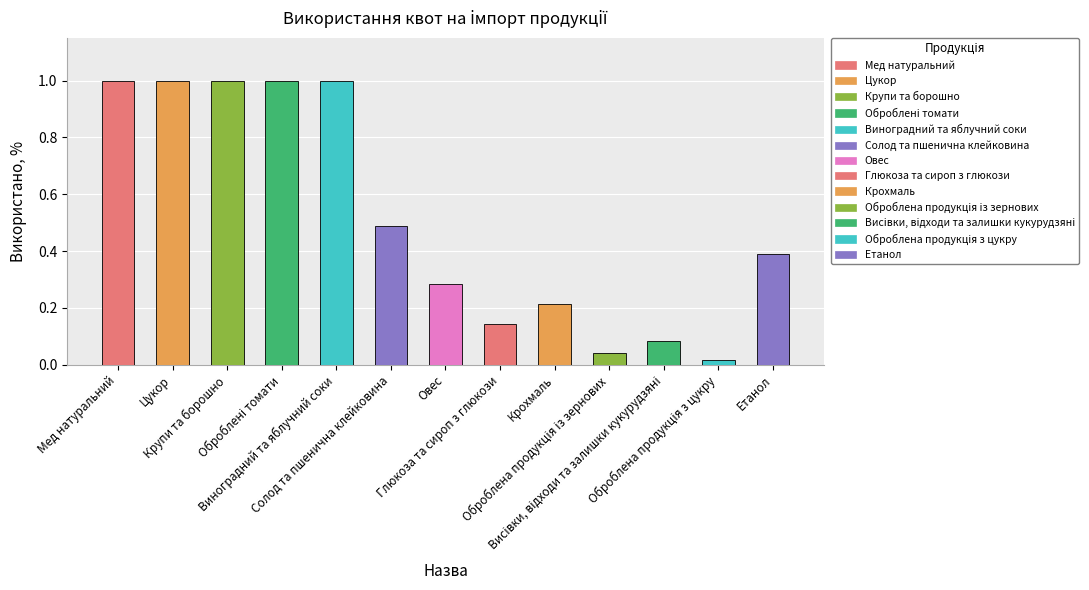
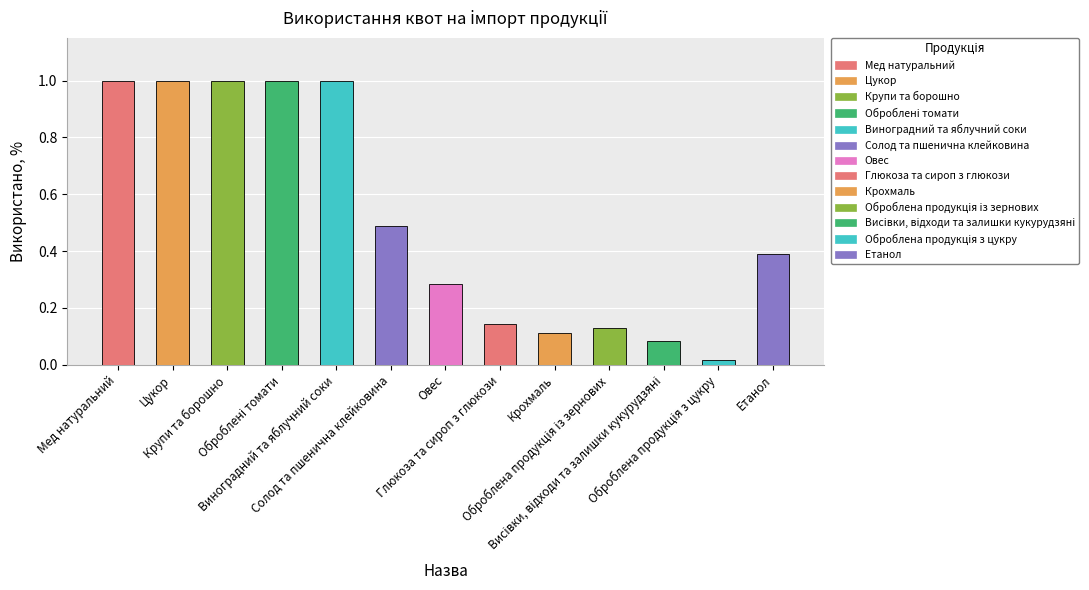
  {
    "Мед натуральний": 1.00,
    "Цукор": 1.00,
    "Крупи та борошно": 1.00,
    "Оброблені томати": 1.00,
    "Виноградний та яблучний соки": 1.00,
    "Солод та пшенична клейковина": 0.49,
    "Овес": 0.28,
    "Глюкоза та сироп з глюкози": 0.14,
-   "Крохмаль": 0.21,
-   "Оброблена продукція із зернових": 0.04,
+   "Крохмаль": 0.11,
+   "Оброблена продукція із зернових": 0.13,
    "Висівки, відходи та залишки кукурудзяні": 0.08,
    "Оброблена продукція з цукру": 0.02,
    "Етанол": 0.39
  }
